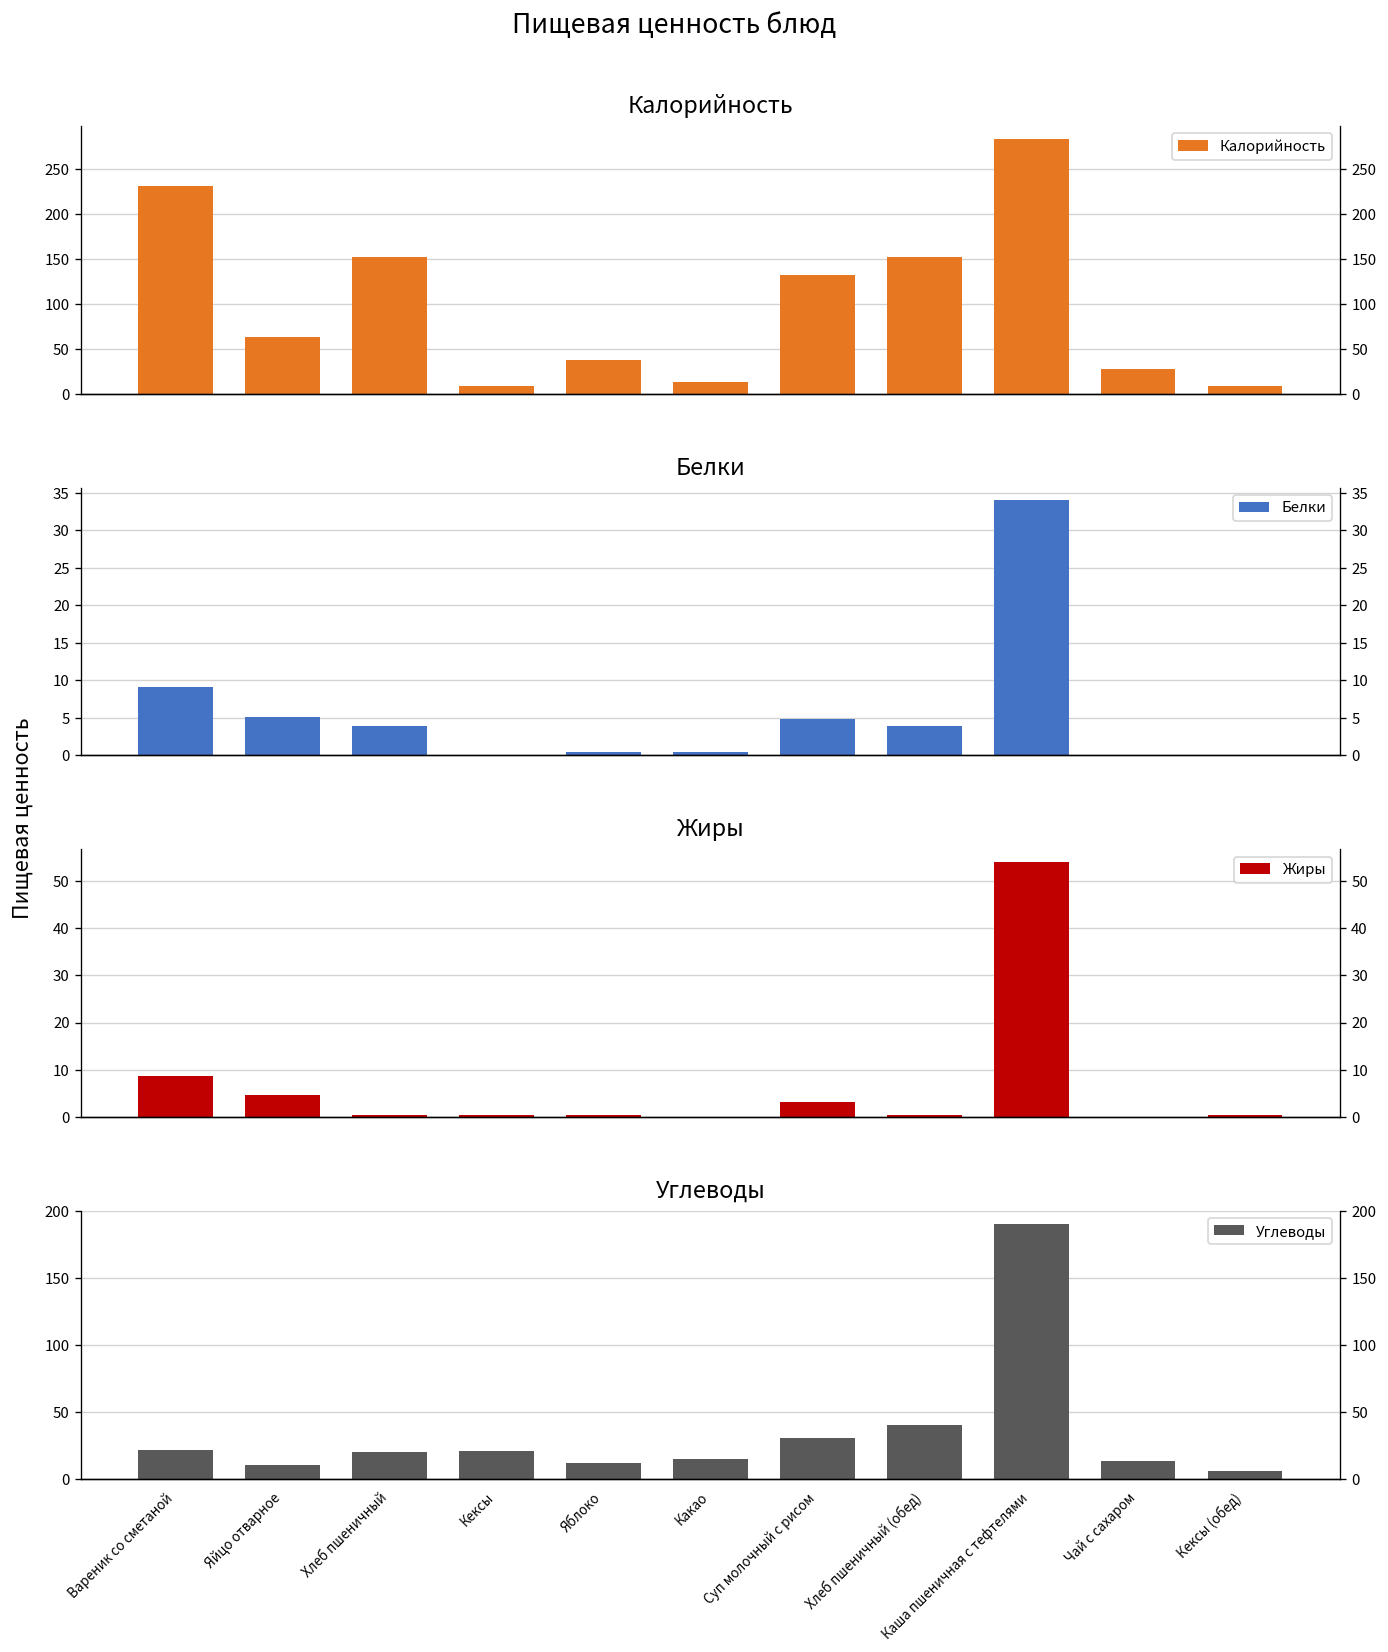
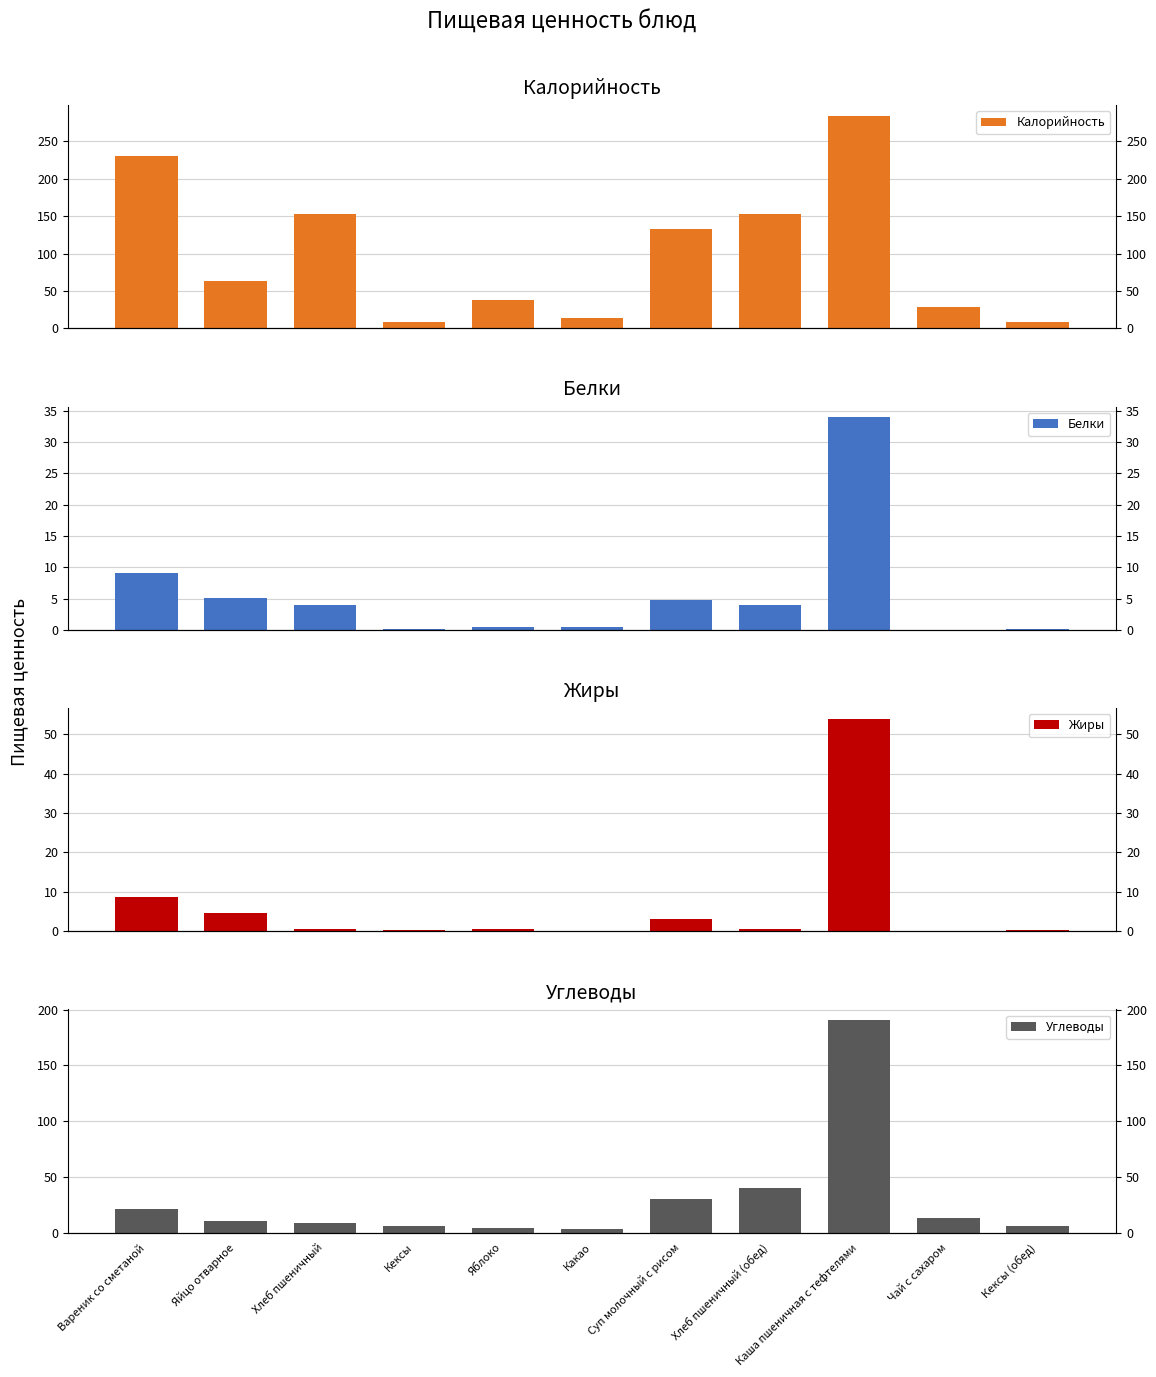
  {
    "Углеводы": {
      "Вареник со сметаной": 21,
      "Яйцо отварное": 10,
-     "Хлеб пшеничный": 20,
-     "Кексы": 21,
-     "Яблоко": 12,
-     "Какао": 15,
+     "Хлеб пшеничный": 8,
+     "Кексы": 6,
+     "Яблоко": 4,
+     "Какао": 4,
      "Суп молочный с рисом": 30,
      "Хлеб пшеничный (обед)": 40,
      "Каша пшеничная с тефтелями": 191,
      "Чай с сахаром": 13,
      "Кексы (обед)": 6
    }
  }
